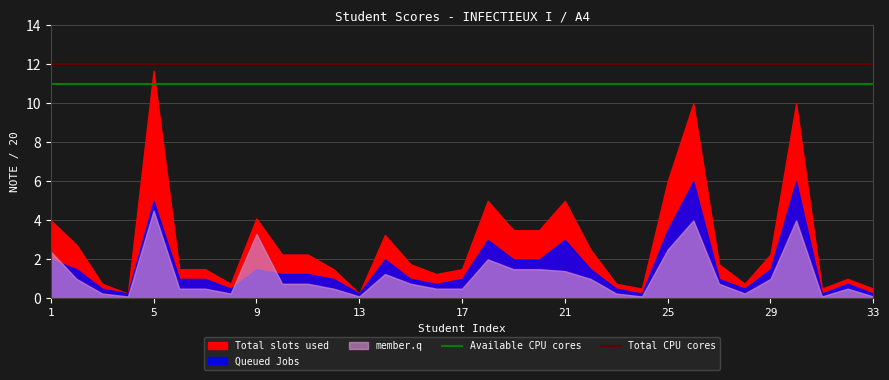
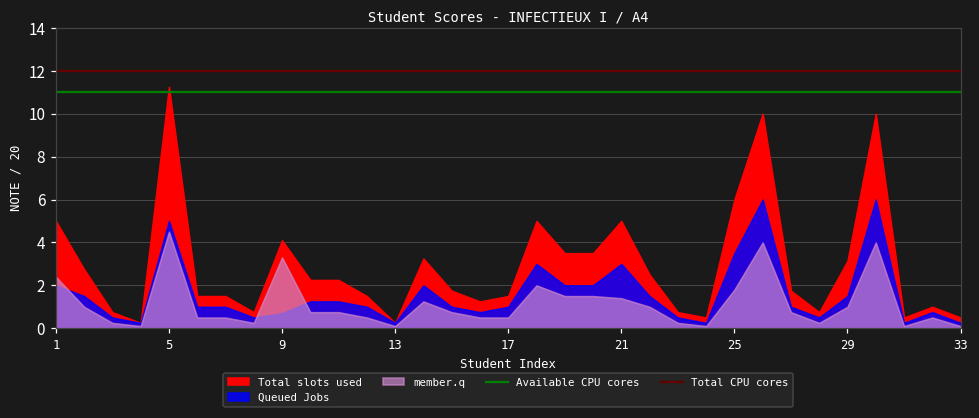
  {
    "Total slots used": {
-     "1": 4,
-     "5": 11.7,
+     "1": 5,
+     "5": 11.3,
      "9": 4.1,
      "17": 1.5,
      "21": 5.0,
      "25": 6.0,
-     "29": 2.3,
+     "29": 3.1,
      "33": 0.5
    },
    "Available CPU cores": {
      "1": 11.0,
      "5": 11.0,
      "9": 11.0,
      "13": 11.0,
      "17": 11.0,
      "21": 11.0,
      "25": 11.0,
      "29": 11.0,
      "33": 11.0
    },
    "Total CPU cores": {
      "1": 12.0,
      "5": 12.0,
      "9": 12.0,
      "13": 12.0,
      "17": 12.0,
      "21": 12.0,
      "25": 12.0,
      "29": 12.0,
      "33": 12.0
    },
    "Queued Jobs": {
      "1": 2.0,
      "5": 5.0,
-     "9": 1.5,
+     "9": 0.7,
      "17": 1.0,
      "21": 3.0,
      "25": 3.5,
      "29": 1.5,
      "33": 0.3
    },
    "member.q": {
      "1": 2.4,
      "5": 4.5,
      "9": 3.3,
      "17": 0.5,
      "21": 1.4,
-     "25": 2.5,
+     "25": 1.8,
      "29": 1.0
    }
  }
